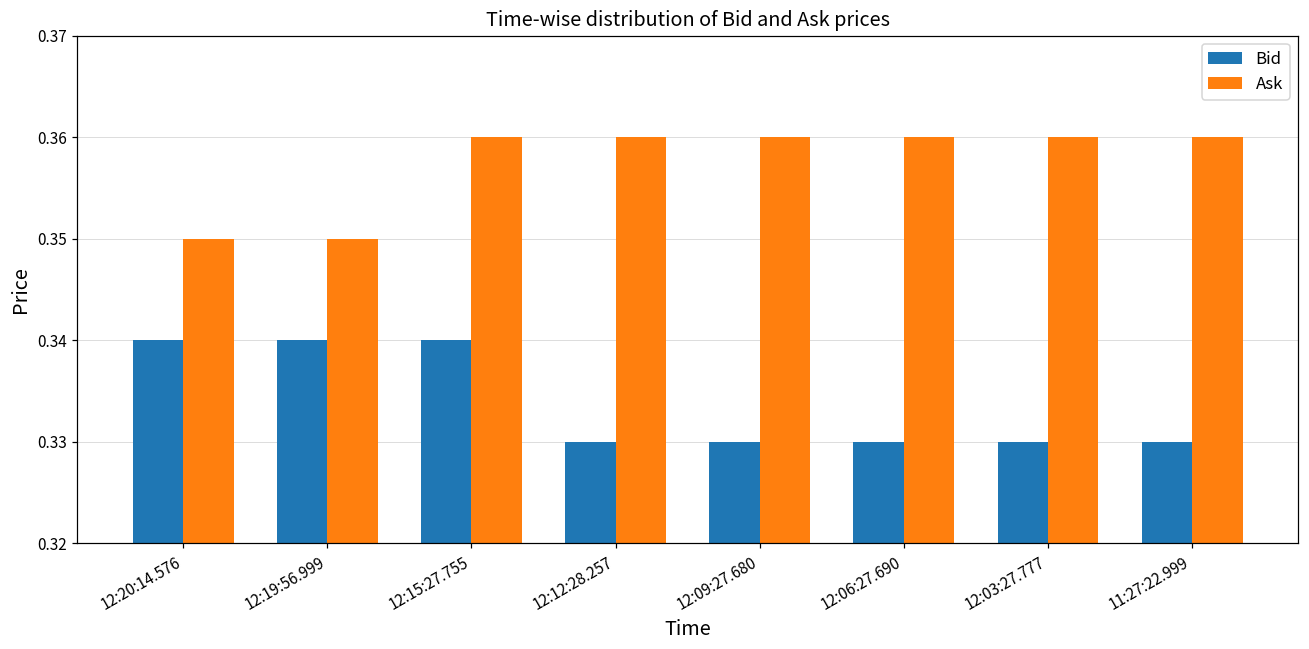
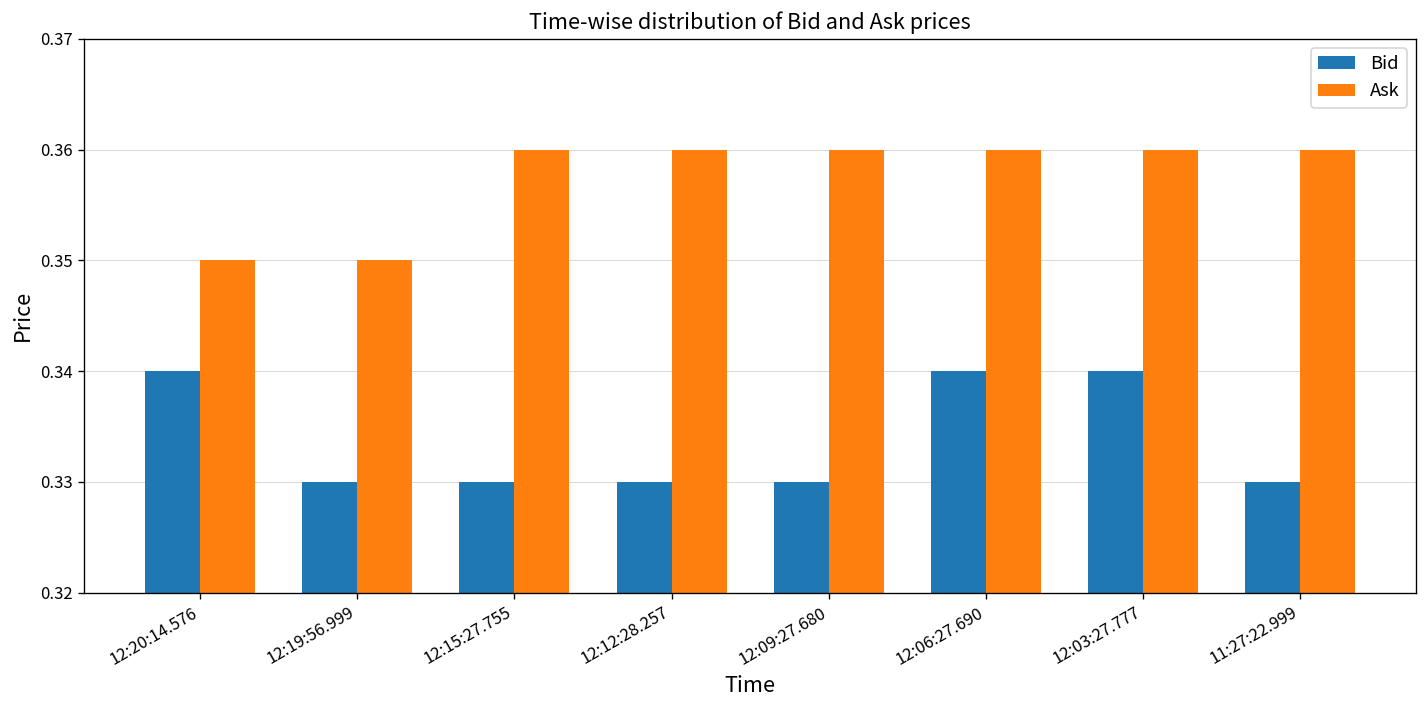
  {
    "Bid": {
      "12:20:14.576": 0.34,
-     "12:19:56.999": 0.34,
-     "12:15:27.755": 0.34,
+     "12:19:56.999": 0.33,
+     "12:15:27.755": 0.33,
      "12:12:28.257": 0.33,
      "12:09:27.680": 0.33,
-     "12:06:27.690": 0.33,
-     "12:03:27.777": 0.33,
+     "12:06:27.690": 0.34,
+     "12:03:27.777": 0.34,
      "11:27:22.999": 0.33
    },
    "Ask": {
      "12:20:14.576": 0.35,
      "12:19:56.999": 0.35,
      "12:15:27.755": 0.36,
      "12:12:28.257": 0.36,
      "12:09:27.680": 0.36,
      "12:06:27.690": 0.36,
      "12:03:27.777": 0.36,
      "11:27:22.999": 0.36
    }
  }
